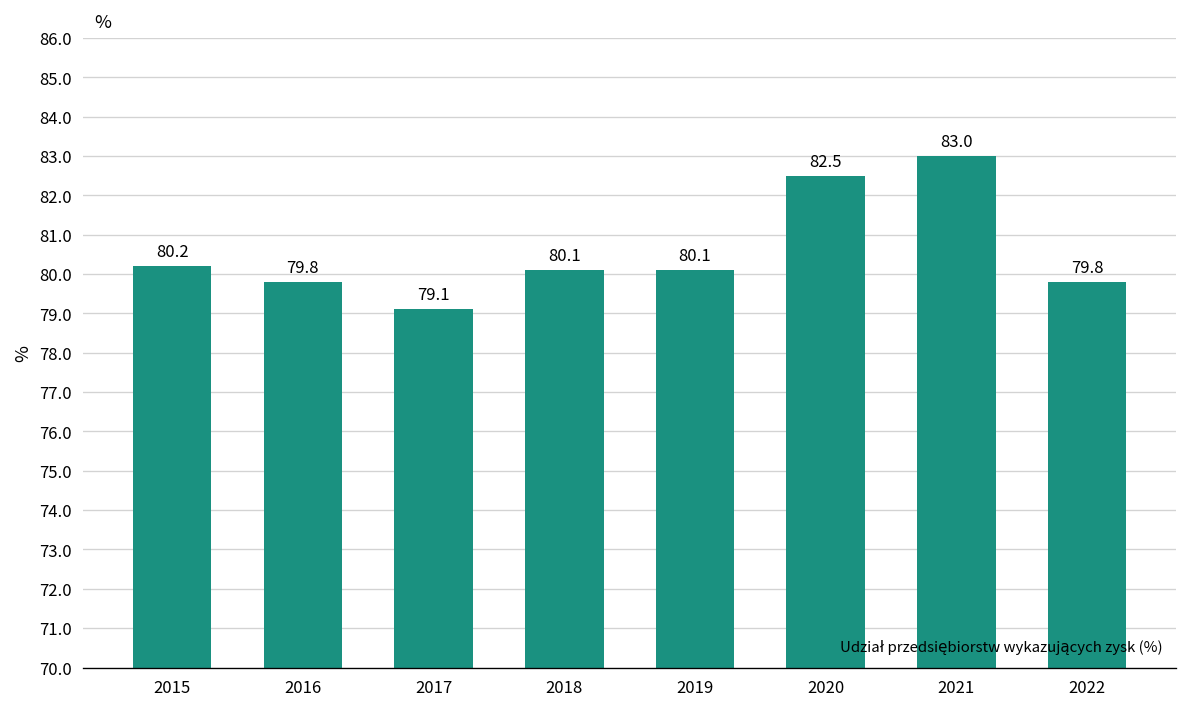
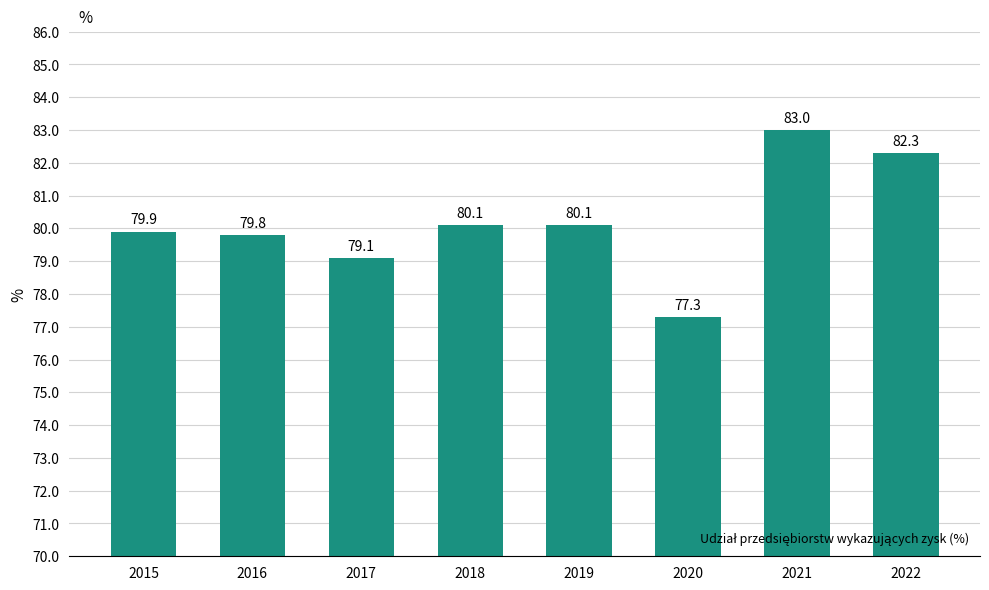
  {
-   "2015": 80.2,
+   "2015": 79.9,
    "2016": 79.8,
    "2017": 79.1,
    "2018": 80.1,
    "2019": 80.1,
-   "2020": 82.5,
+   "2020": 77.3,
    "2021": 83.0,
-   "2022": 79.8
+   "2022": 82.3
  }
